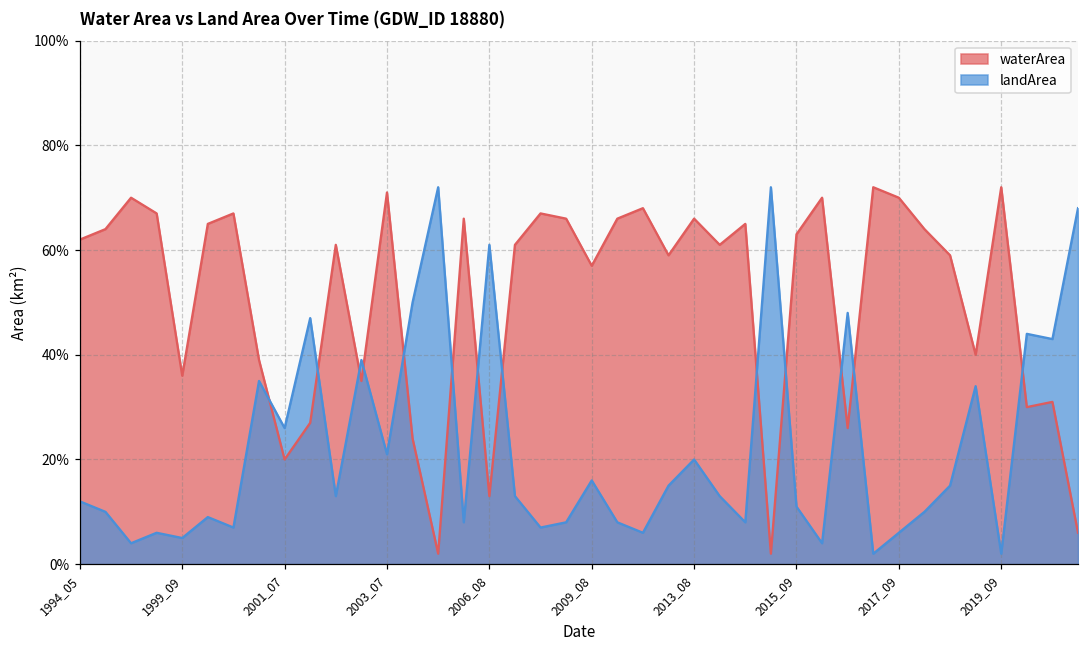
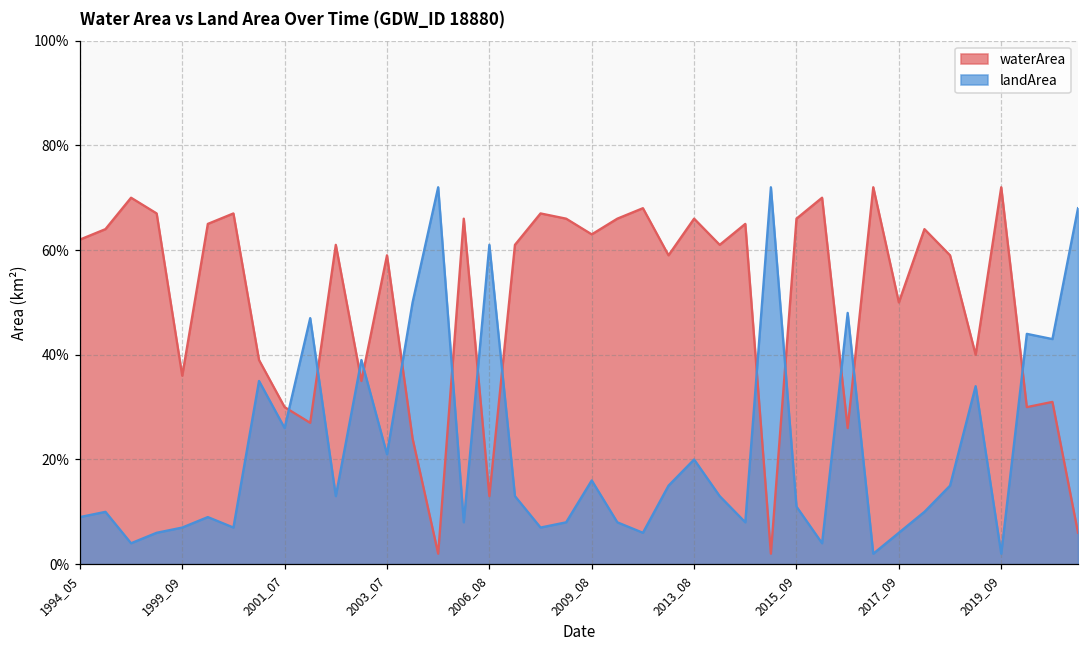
  {
    "waterArea": {
      "1994_05": "62%",
      "1999_09": "36%",
-     "2001_07": "20%",
-     "2003_07": "71%",
+     "2001_07": "30%",
+     "2003_07": "59%",
      "2006_08": "13%",
-     "2009_08": "57%",
+     "2009_08": "63%",
      "2013_08": "66%",
-     "2015_09": "63%",
-     "2017_09": "70%",
+     "2015_09": "66%",
+     "2017_09": "50%",
      "2019_09": "72%"
    },
    "landArea": {
-     "1994_05": "12%",
-     "1999_09": "5%",
+     "1994_05": "9%",
+     "1999_09": "7%",
      "2001_07": "26%",
      "2003_07": "21%",
      "2006_08": "61%",
      "2009_08": "16%",
      "2013_08": "20%",
      "2015_09": "11%",
      "2017_09": "6%",
      "2019_09": "2%"
    }
  }
